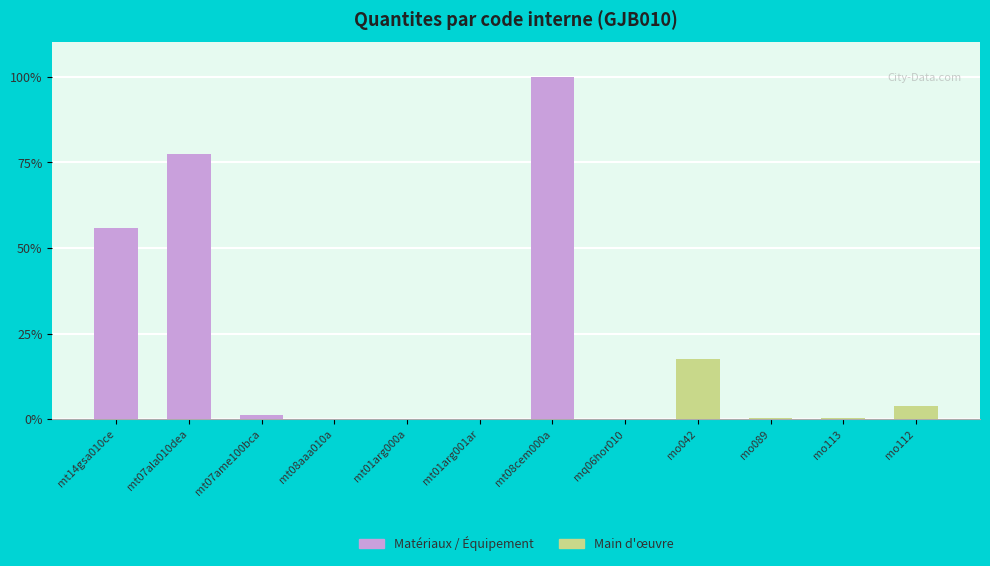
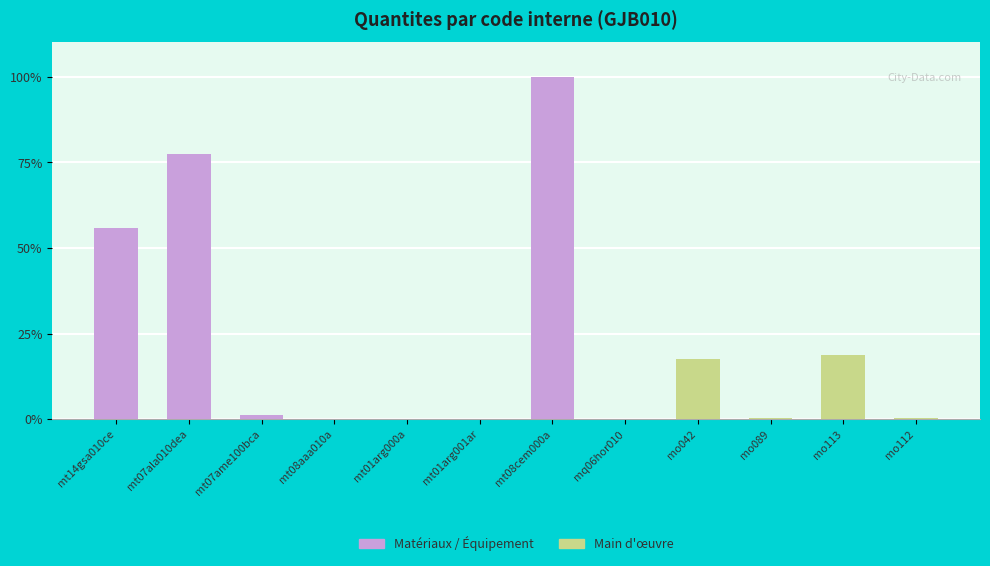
  {
    "mt14gsa010ce": "56%",
    "mt07ala010dea": "77%",
    "mt07ame100bca": "1%",
    "mt08cem000a": "100%",
    "mo042": "18%",
-   "mo113": "0%",
-   "mo112": "4%"
+   "mo113": "19%",
+   "mo112": "0%"
  }
